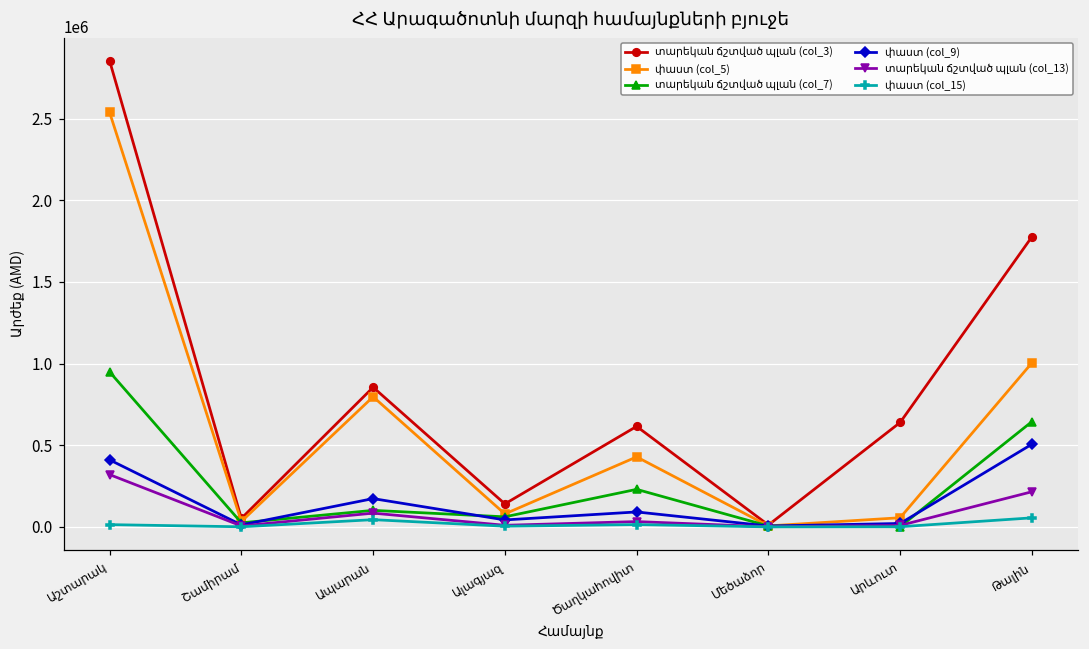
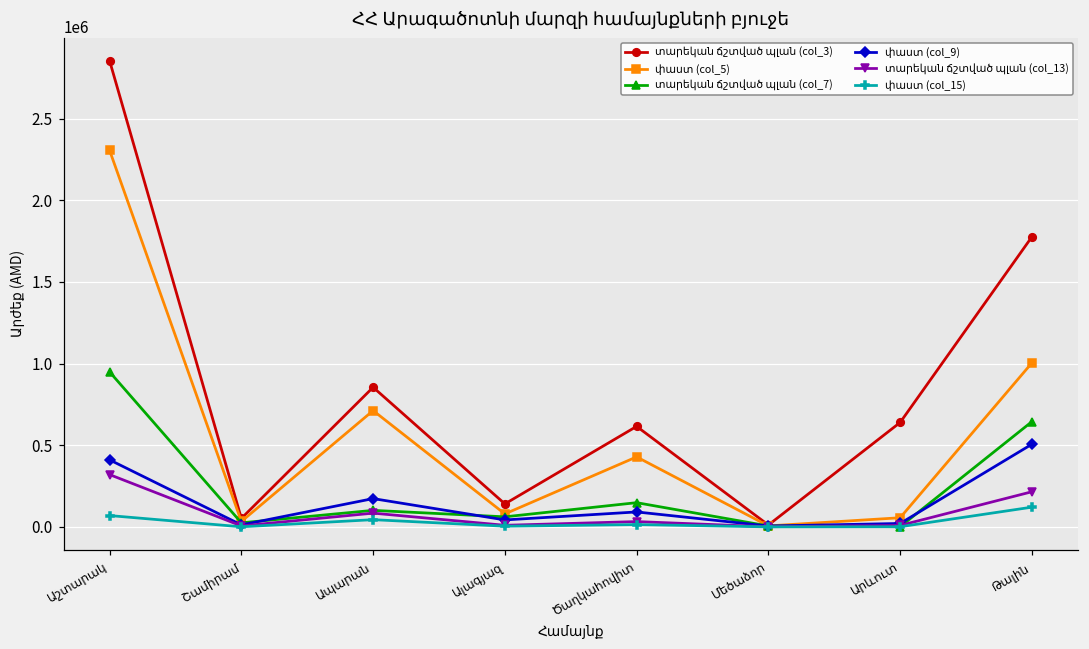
  {
    "տարեկան ճշտված պլան (col_3)": {
      "Աշտարակ": 2850000,
      "Շամիրամ": 50000,
      "Ապարան": 850000,
      "Ալագյազ": 140000,
      "Ծաղկահովիտ": 620000,
      "Արևուտ": 640000,
      "Թալին": 1780000
    },
    "փաստ (col_5)": {
-     "Աշտարակ": 2540000,
-     "Ապարան": 800000,
+     "Աշտարակ": 2310000,
+     "Ապարան": 710000,
      "Ալագյազ": 80000,
      "Ծաղկահովիտ": 430000,
      "Արևուտ": 60000,
      "Թալին": 1000000
    },
    "տարեկան ճշտված պլան (col_7)": {
      "Աշտարակ": 950000,
      "Ալագյազ": 60000,
-     "Ծաղկահովիտ": 230000,
+     "Ծաղկահովիտ": 150000,
      "Թալին": 640000
    },
    "փաստ (col_9)": {
      "Աշտարակ": 410000,
      "Ապարան": 170000,
      "Ալագյազ": 40000,
      "Ծաղկահովիտ": 90000,
      "Թալին": 510000
    },
    "տարեկան ճշտված պլան (col_13)": {
      "Աշտարակ": 320000,
      "Ծաղկահովիտ": 30000,
      "Թալին": 210000
    },
    "փաստ (col_15)": {
-     "Աշտարակ": 10000,
+     "Աշտարակ": 70000,
      "Ապարան": 40000,
      "Ծաղկահովիտ": 10000,
-     "Թալին": 60000
+     "Թալին": 120000
    }
  }
